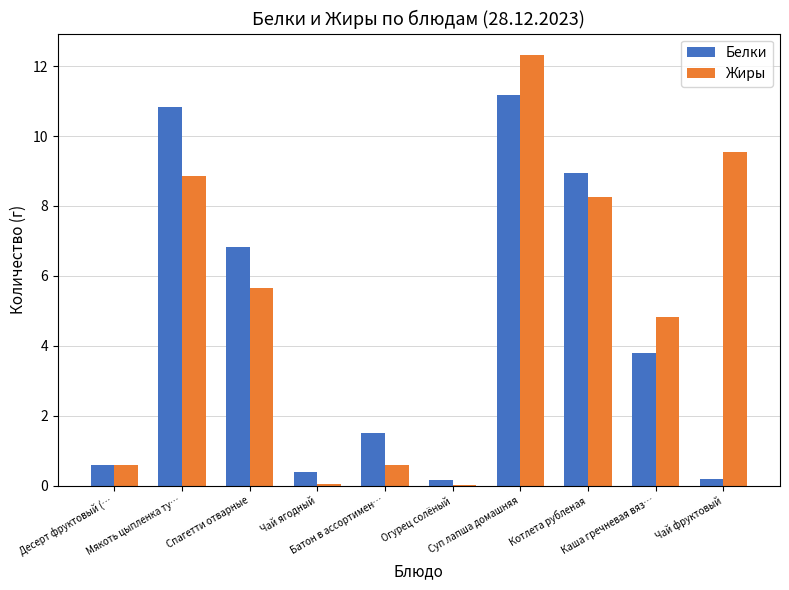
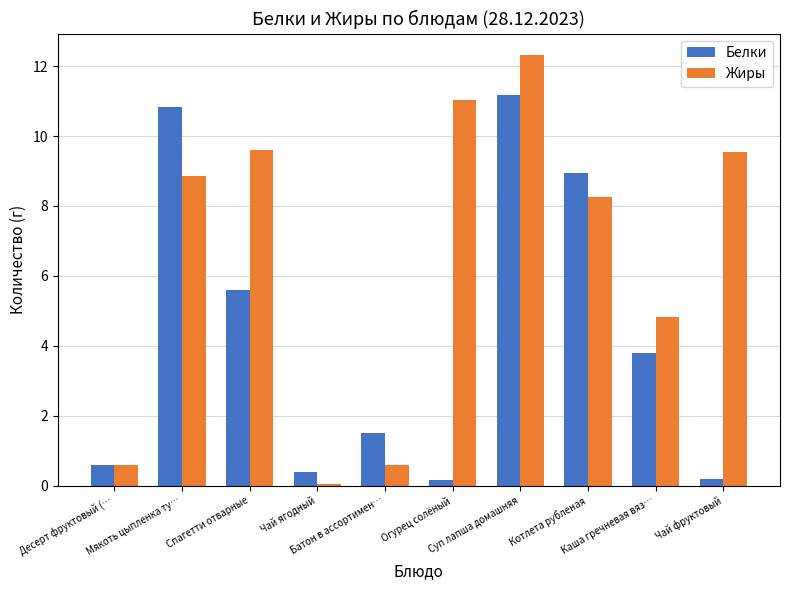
  {
    "Белки": {
      "Десерт фруктовый (…": 0.6,
      "Мякоть цыпленка ту…": 10.8,
-     "Спагетти отварные": 6.8,
+     "Спагетти отварные": 5.6,
      "Чай ягодный": 0.4,
      "Батон в ассортимен…": 1.5,
      "Огурец солёный": 0.2,
      "Суп лапша домашняя": 11.2,
      "Котлета рубленая": 8.9,
      "Каша гречневая вяз…": 3.8,
      "Чай фруктовый": 0.2
    },
    "Жиры": {
      "Десерт фруктовый (…": 0.6,
      "Мякоть цыпленка ту…": 8.9,
-     "Спагетти отварные": 5.7,
+     "Спагетти отварные": 9.6,
      "Батон в ассортимен…": 0.6,
-     "Огурец солёный": 0.0,
+     "Огурец солёный": 11.0,
      "Суп лапша домашняя": 12.3,
      "Котлета рубленая": 8.3,
      "Каша гречневая вяз…": 4.8,
      "Чай фруктовый": 9.6
    }
  }
